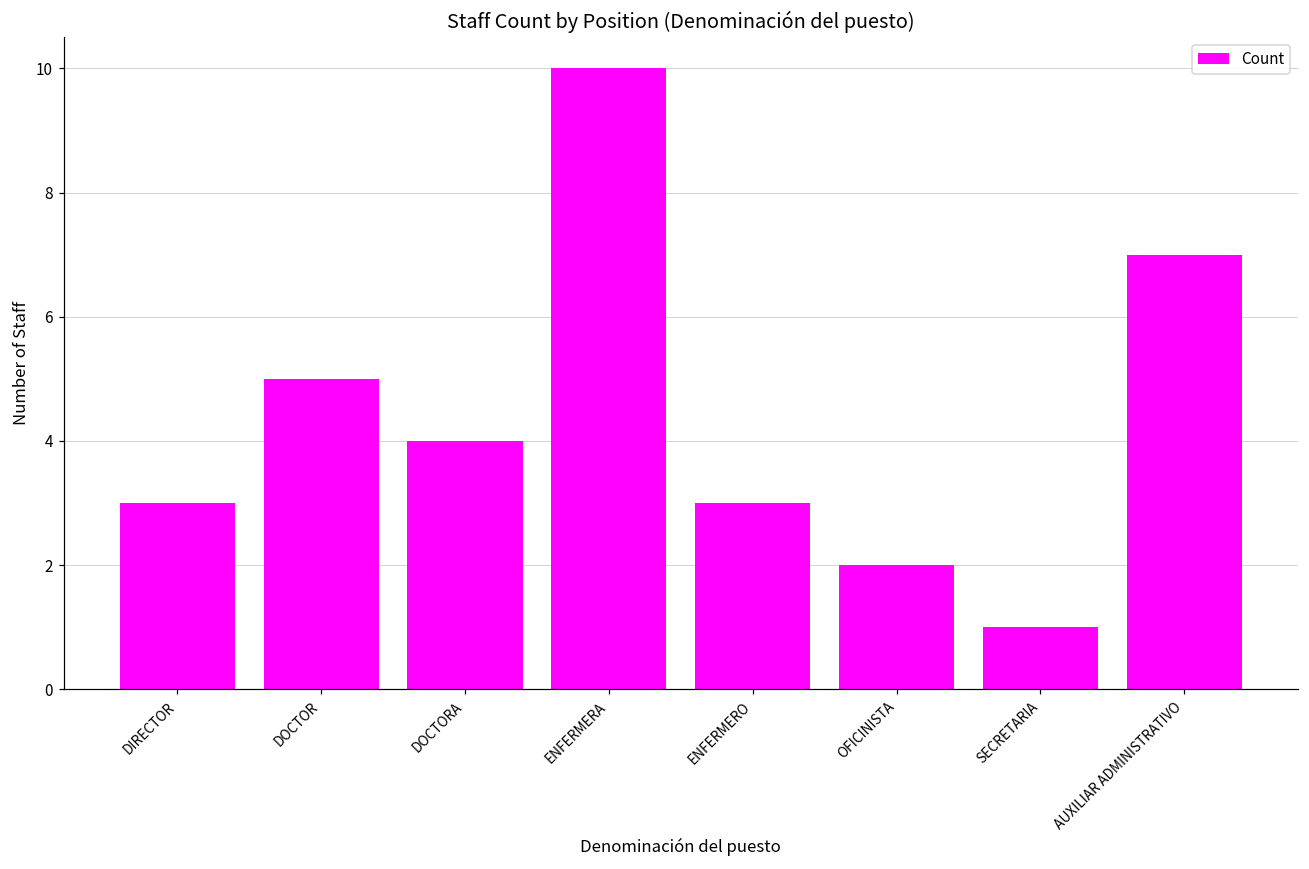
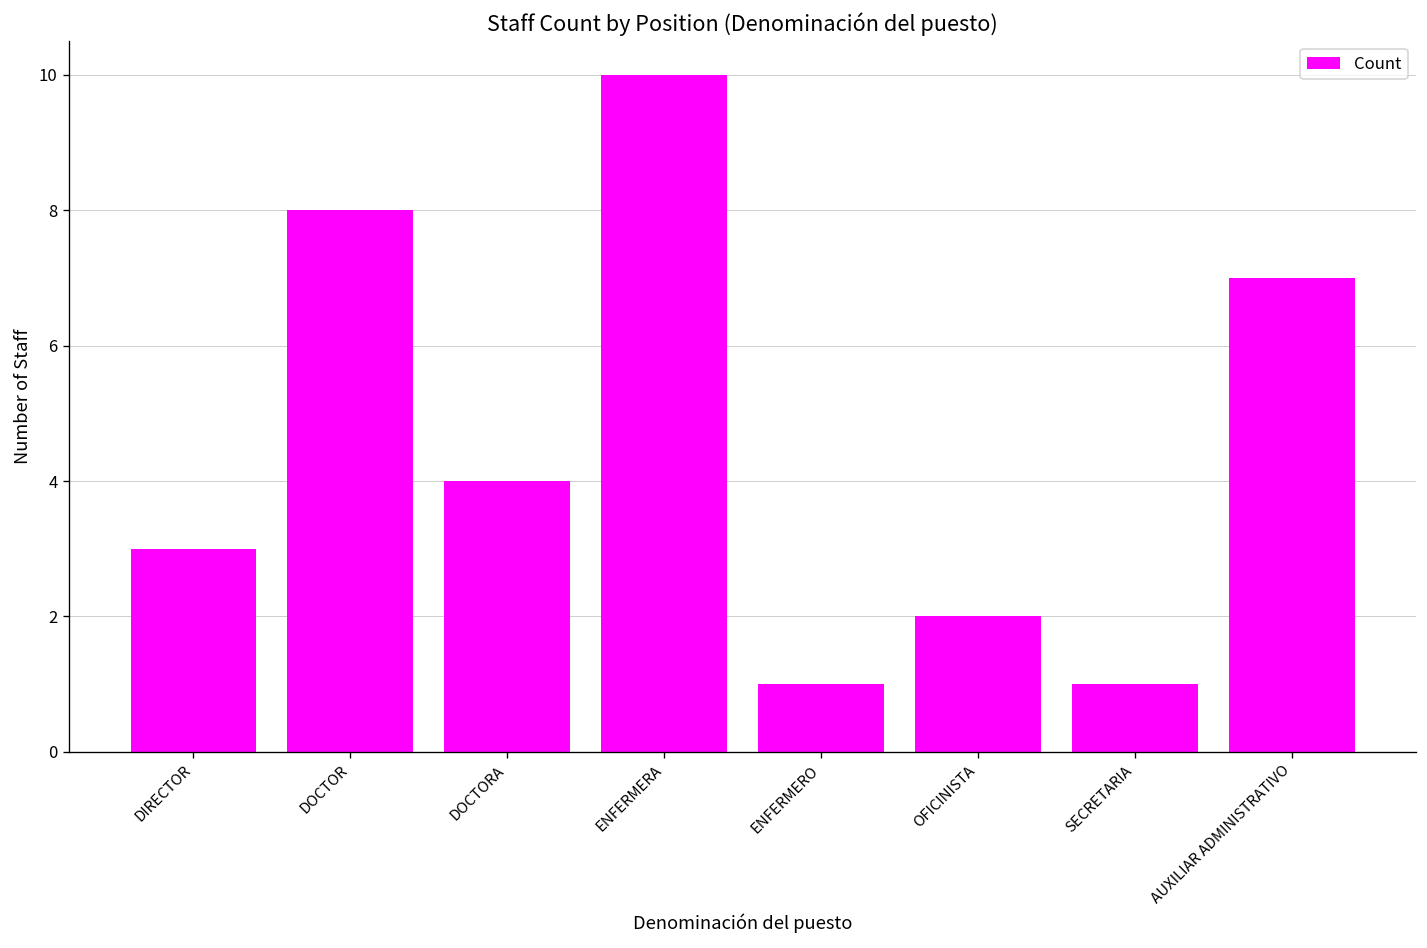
  {
    "DIRECTOR": 3,
-   "DOCTOR": 5,
+   "DOCTOR": 8,
    "DOCTORA": 4,
    "ENFERMERA": 10,
-   "ENFERMERO": 3,
+   "ENFERMERO": 1,
    "OFICINISTA": 2,
    "SECRETARIA": 1,
    "AUXILIAR ADMINISTRATIVO": 7
  }
